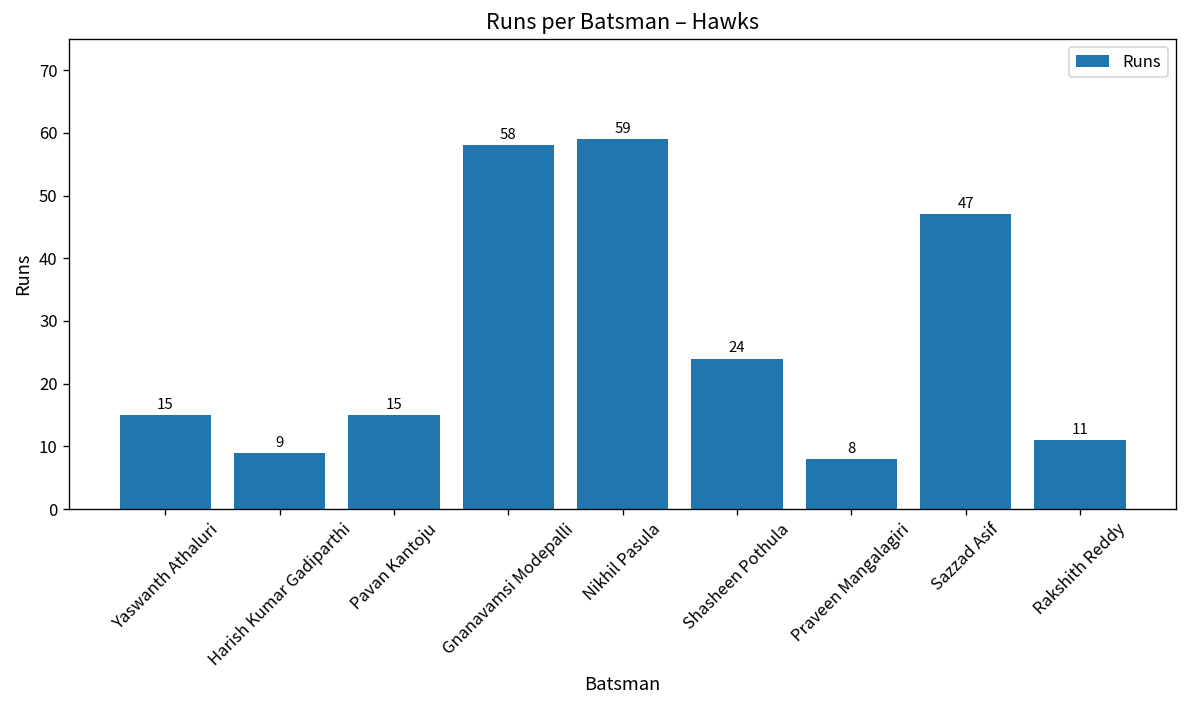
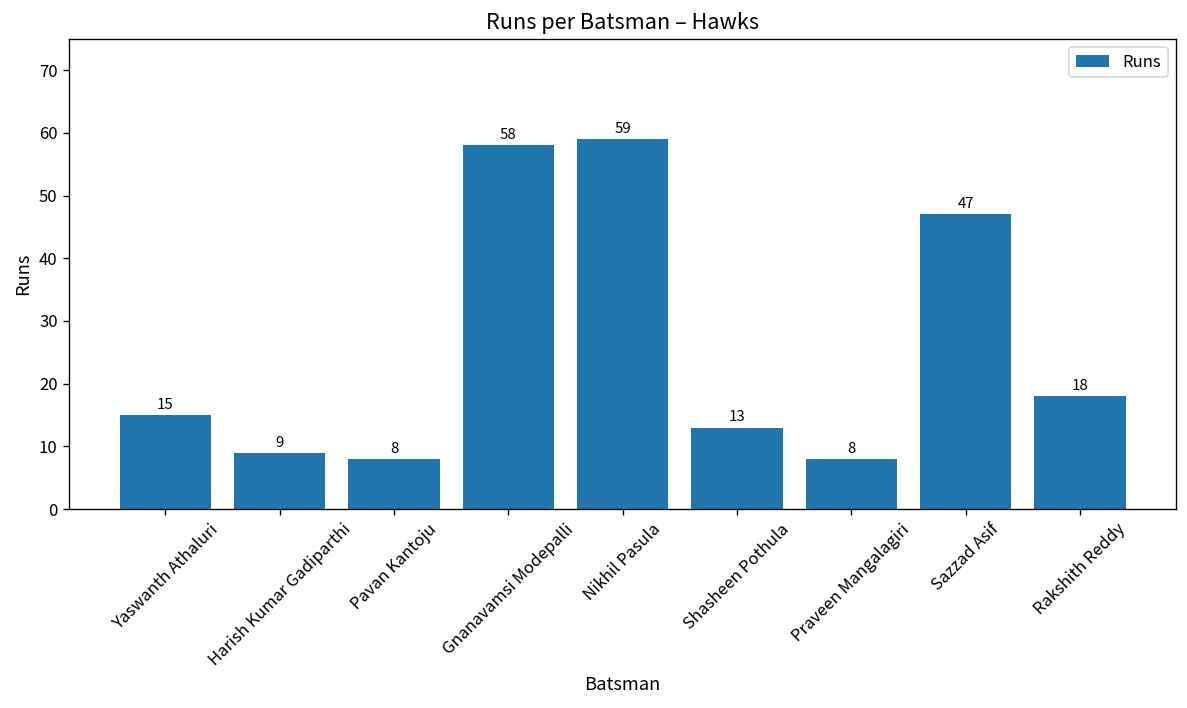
  {
    "Yaswanth Athaluri": 15,
    "Harish Kumar Gadiparthi": 9,
-   "Pavan Kantoju": 15,
+   "Pavan Kantoju": 8,
    "Gnanavamsi Modepalli": 58,
    "Nikhil Pasula": 59,
-   "Shasheen Pothula": 24,
+   "Shasheen Pothula": 13,
    "Praveen Mangalagiri": 8,
    "Sazzad Asif": 47,
-   "Rakshith Reddy": 11
+   "Rakshith Reddy": 18
  }
